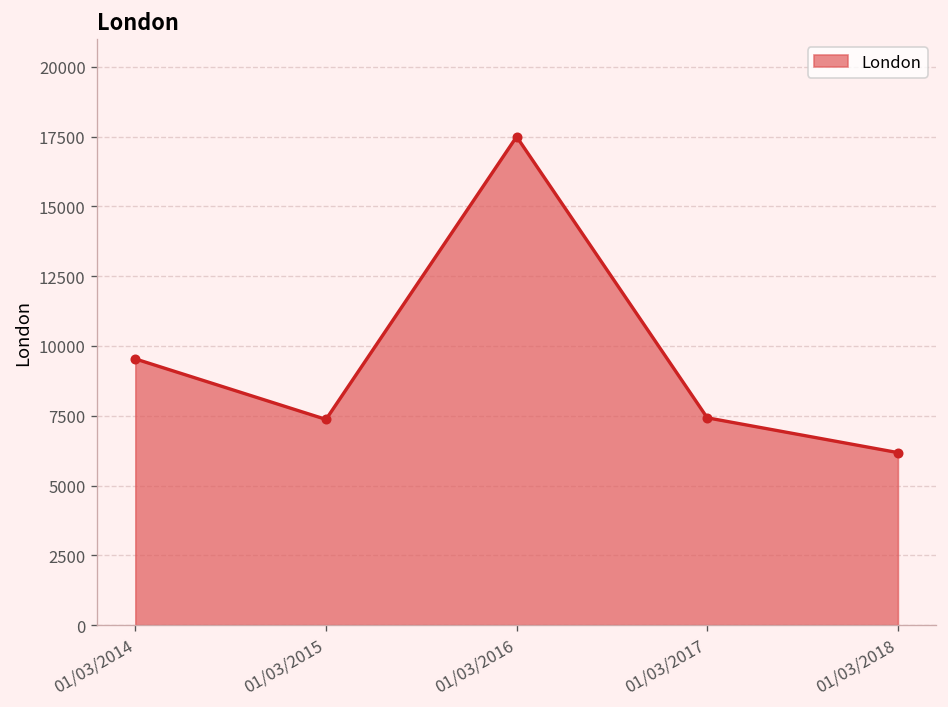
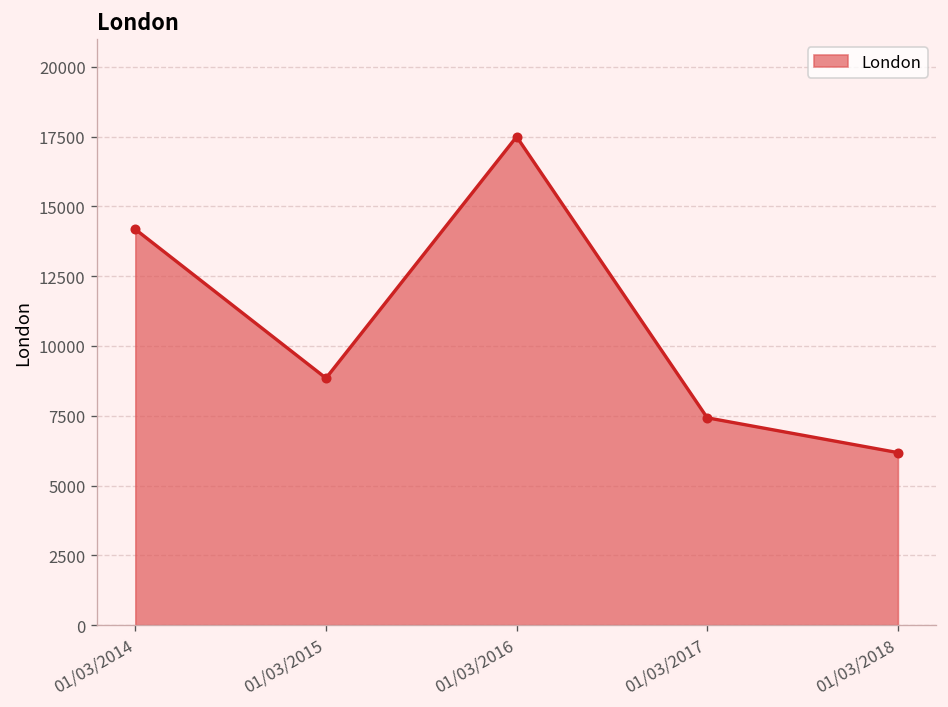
  {
-   "01/03/2014": 9500,
-   "01/03/2015": 7400,
+   "01/03/2014": 14200,
+   "01/03/2015": 8800,
    "01/03/2016": 17500,
    "01/03/2017": 7400,
    "01/03/2018": 6200
  }
